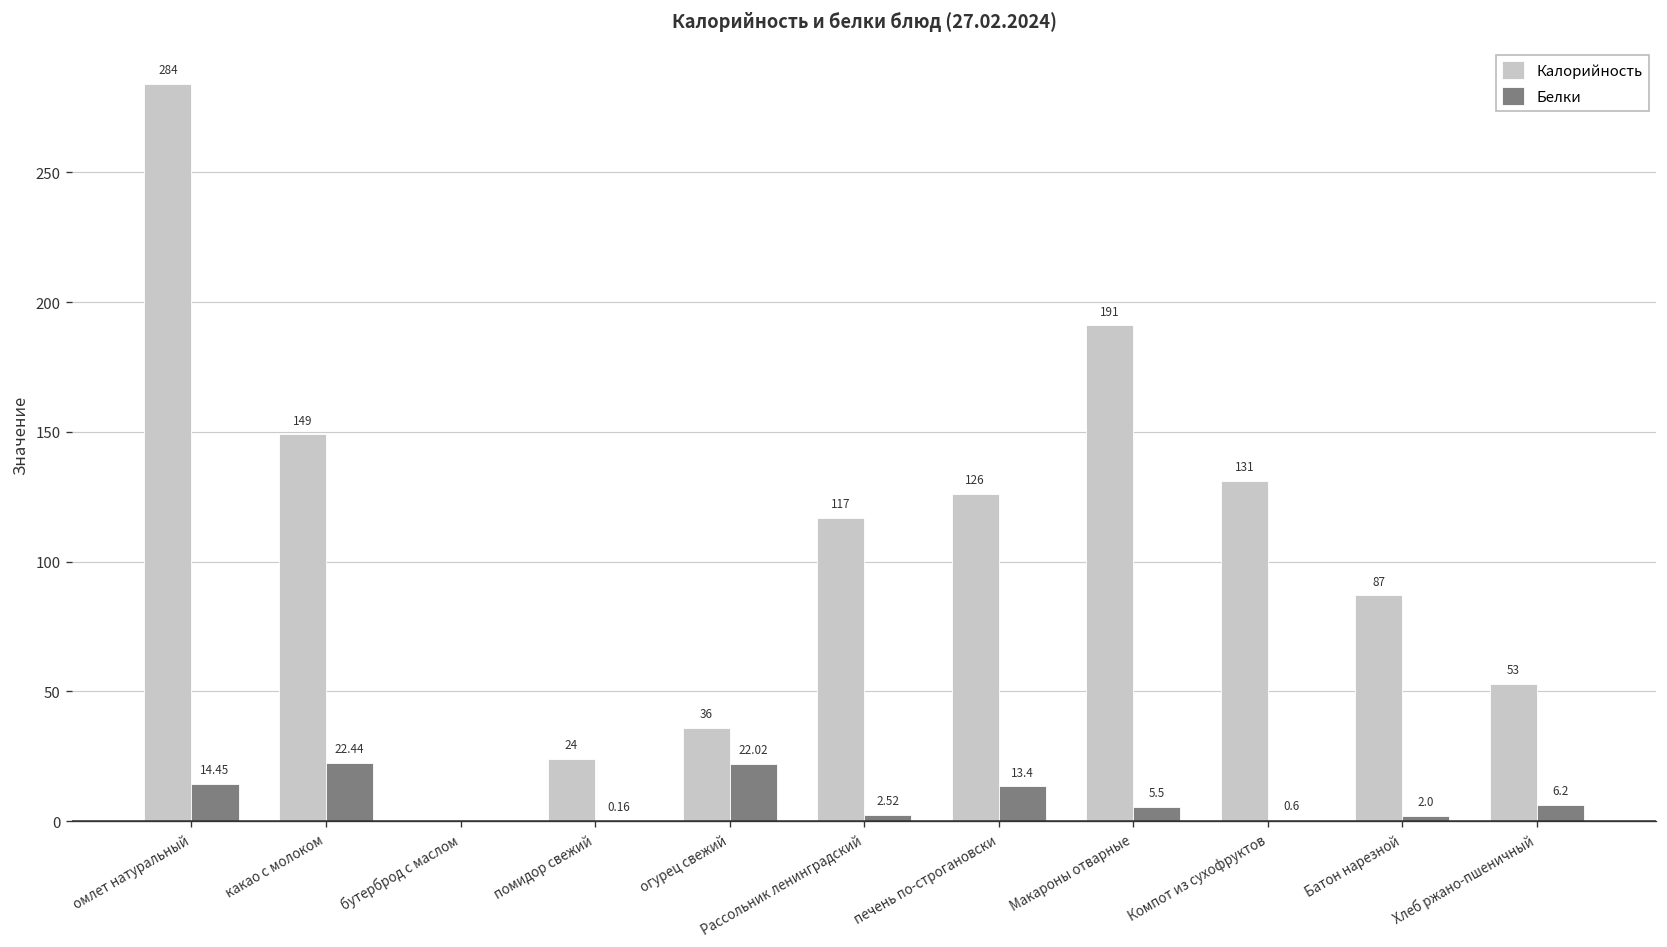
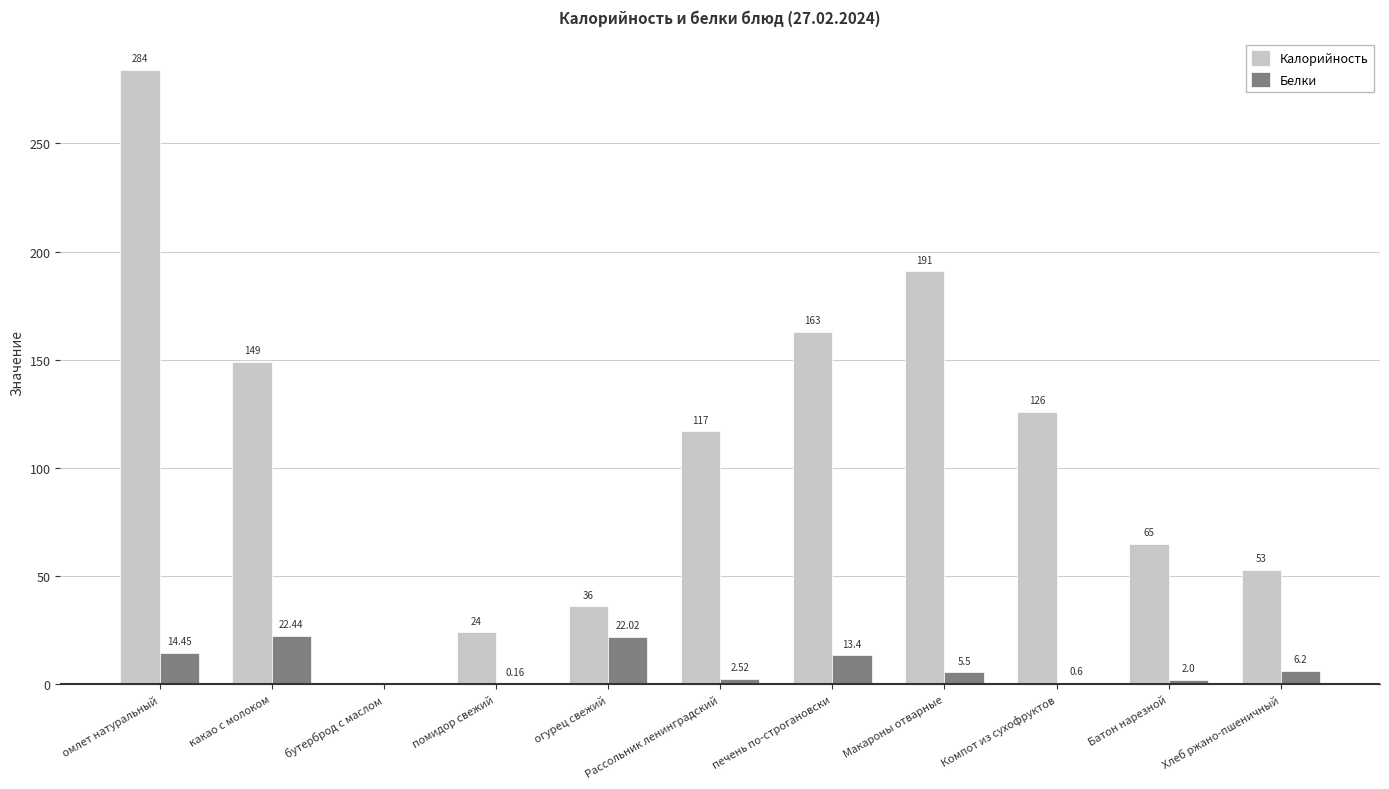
  {
    "Калорийность": {
      "омлет натуральный": 284,
      "какао с молоком": 149,
      "помидор свежий": 24,
      "огурец свежий": 36,
      "Рассольник ленинградский": 117,
-     "печень по-строгановски": 126,
+     "печень по-строгановски": 163,
      "Макароны отварные": 191,
-     "Компот из сухофруктов": 131,
-     "Батон нарезной": 87,
+     "Компот из сухофруктов": 126,
+     "Батон нарезной": 65,
      "Хлеб ржано-пшеничный": 53
    },
    "Белки": {
      "омлет натуральный": 14.45,
      "какао с молоком": 22.44,
      "помидор свежий": 0.16,
      "огурец свежий": 22.02,
      "Рассольник ленинградский": 2.52,
      "печень по-строгановски": 13.4,
      "Макароны отварные": 5.5,
      "Компот из сухофруктов": 0.6,
      "Батон нарезной": 2.0,
      "Хлеб ржано-пшеничный": 6.2
    }
  }
